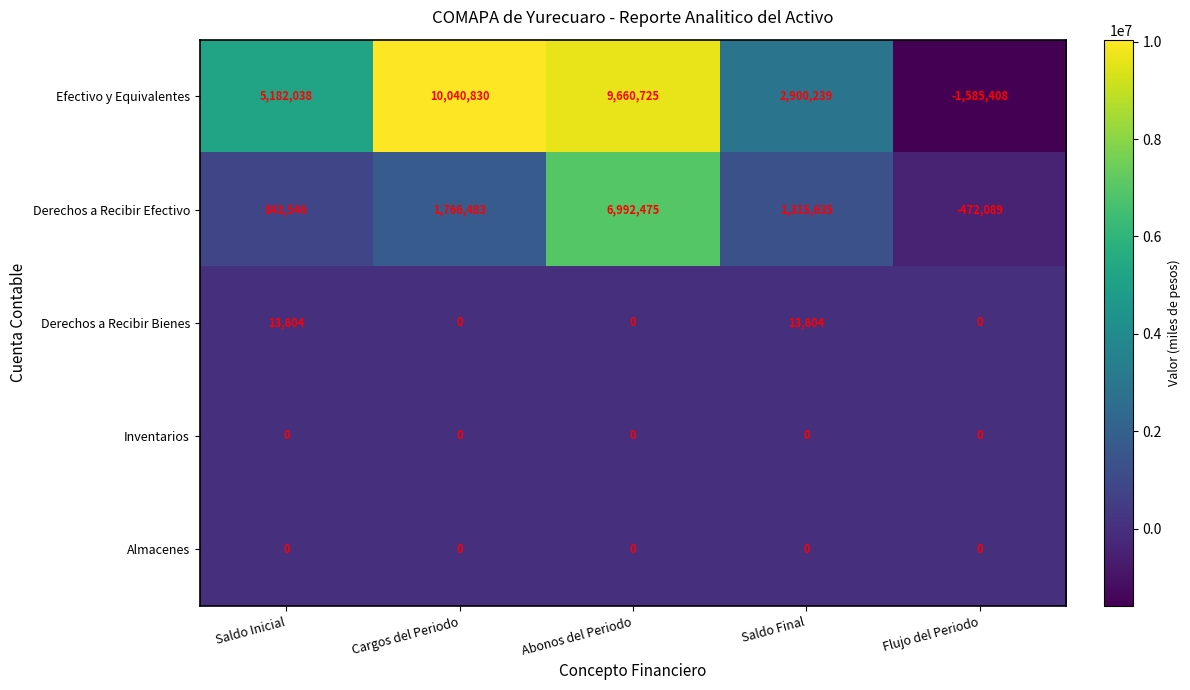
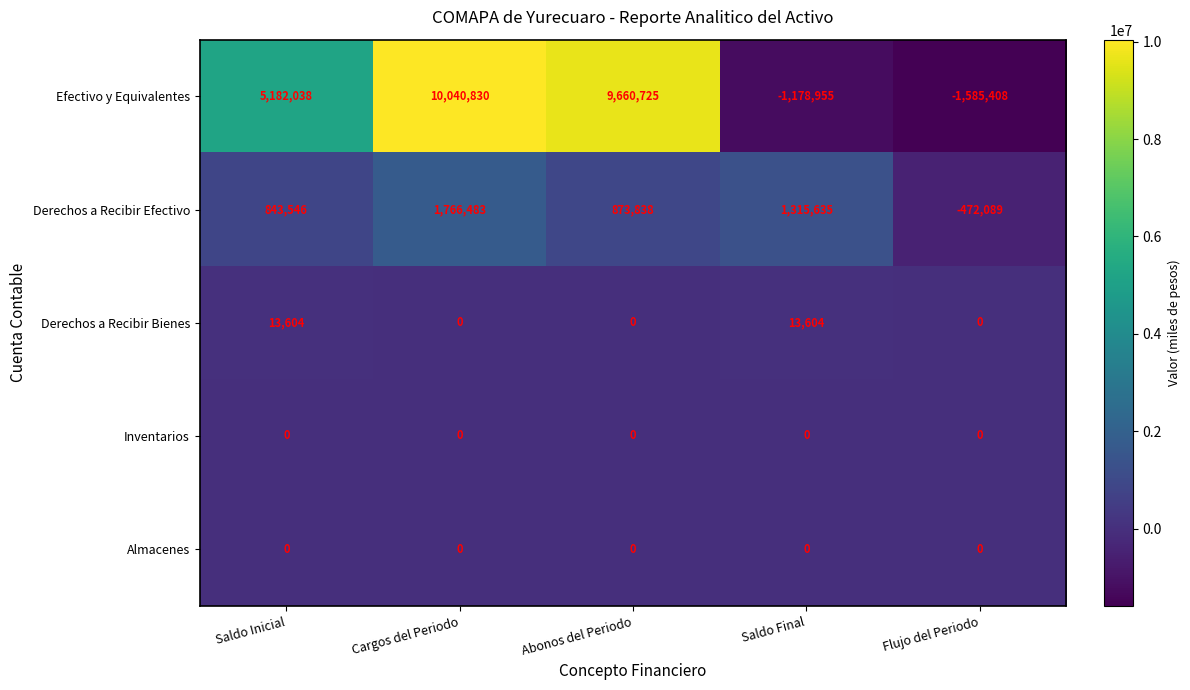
  {
    "Efectivo y Equivalentes": {
      "Saldo Inicial": "5,182,038",
      "Cargos del Periodo": "10,040,830",
      "Abonos del Periodo": "9,660,725",
-     "Saldo Final": "2,900,239",
+     "Saldo Final": "-1,178,955",
      "Flujo del Periodo": "-1,585,408"
    },
    "Derechos a Recibir Efectivo": {
      "Saldo Inicial": "843,546",
      "Cargos del Periodo": "1,766,483",
-     "Abonos del Periodo": "6,992,475",
+     "Abonos del Periodo": "873,838",
      "Saldo Final": "1,315,635",
      "Flujo del Periodo": "-472,089"
    },
    "Derechos a Recibir Bienes": {
      "Saldo Inicial": "13,604",
      "Cargos del Periodo": "0",
      "Abonos del Periodo": "0",
      "Saldo Final": "13,604",
      "Flujo del Periodo": "0"
    },
    "Inventarios": {
      "Saldo Inicial": "0",
      "Cargos del Periodo": "0",
      "Abonos del Periodo": "0",
      "Saldo Final": "0",
      "Flujo del Periodo": "0"
    },
    "Almacenes": {
      "Saldo Inicial": "0",
      "Cargos del Periodo": "0",
      "Abonos del Periodo": "0",
      "Saldo Final": "0",
      "Flujo del Periodo": "0"
    }
  }
